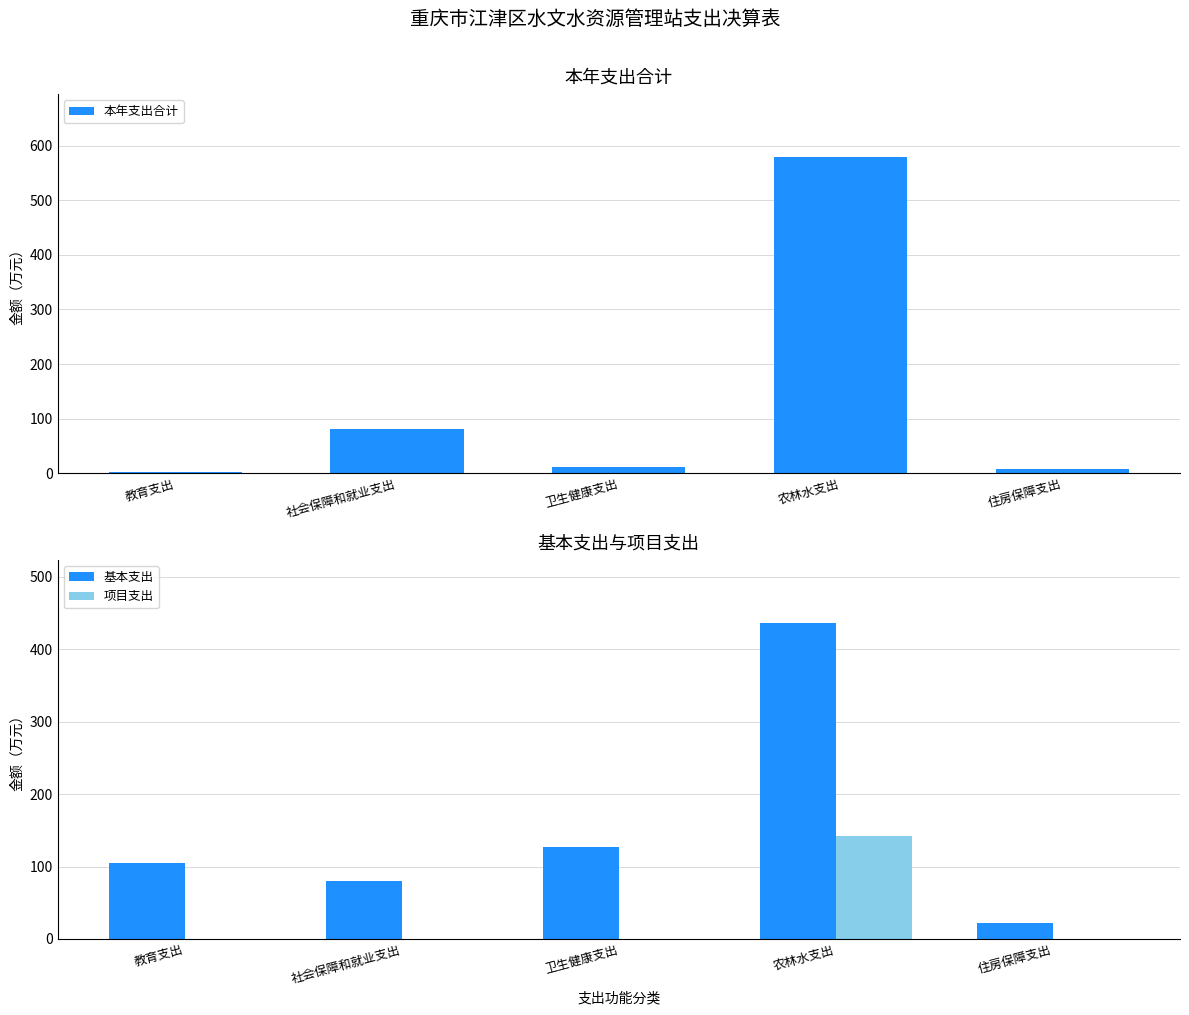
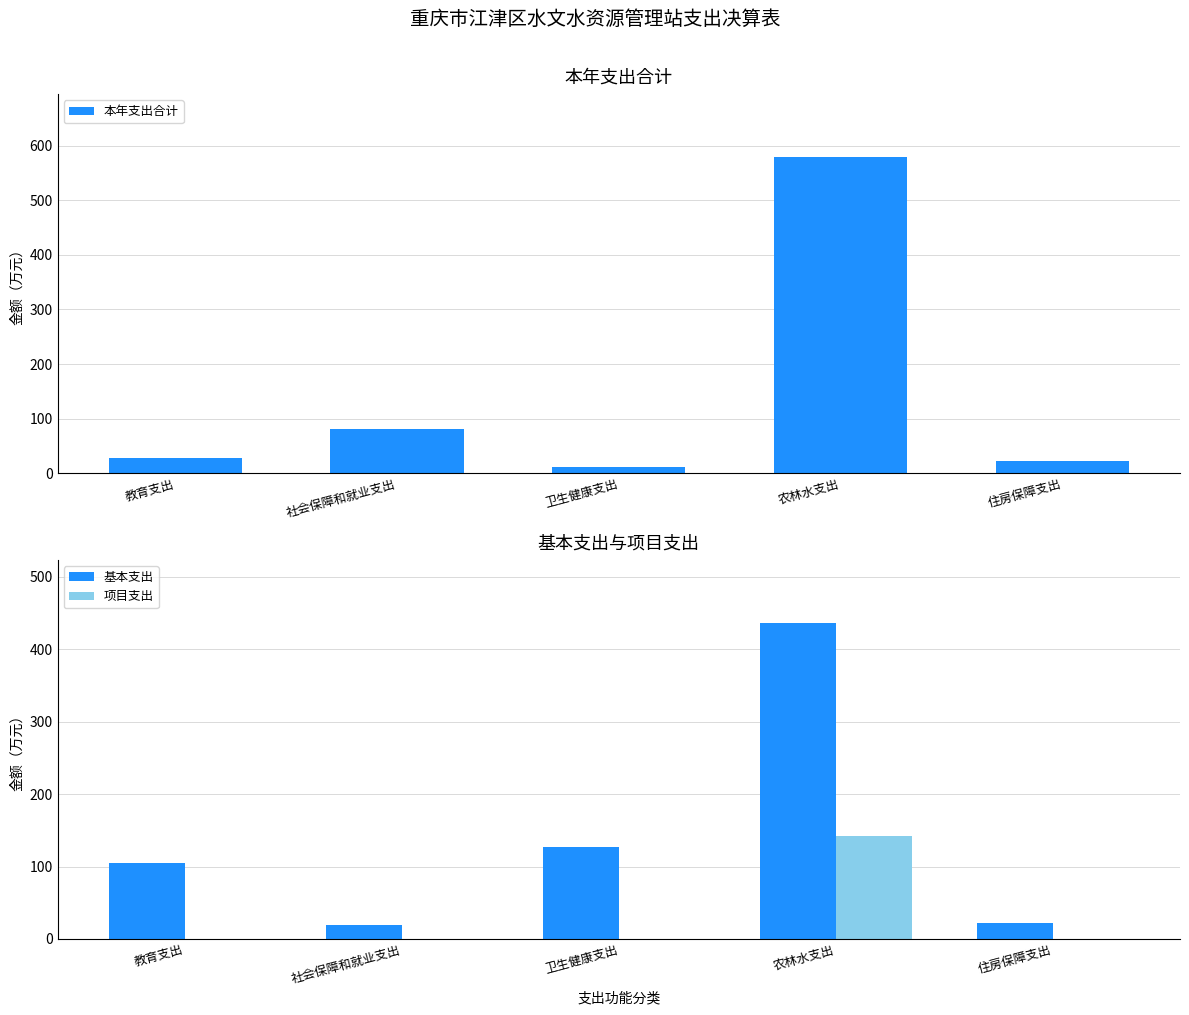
  {
    "本年支出合计": {
-     "教育支出": 0,
+     "教育支出": 30,
      "社会保障和就业支出": 80,
      "卫生健康支出": 10,
      "农林水支出": 580,
-     "住房保障支出": 10
+     "住房保障支出": 20
    },
    "基本支出与项目支出": {
      "基本支出": {
        "教育支出": 110,
-       "社会保障和就业支出": 80,
+       "社会保障和就业支出": 20,
        "卫生健康支出": 130,
        "农林水支出": 440,
        "住房保障支出": 20
      },
      "项目支出": {
        "教育支出": 0,
        "社会保障和就业支出": 0,
        "卫生健康支出": 0,
        "农林水支出": 140,
        "住房保障支出": 0
      }
    }
  }
